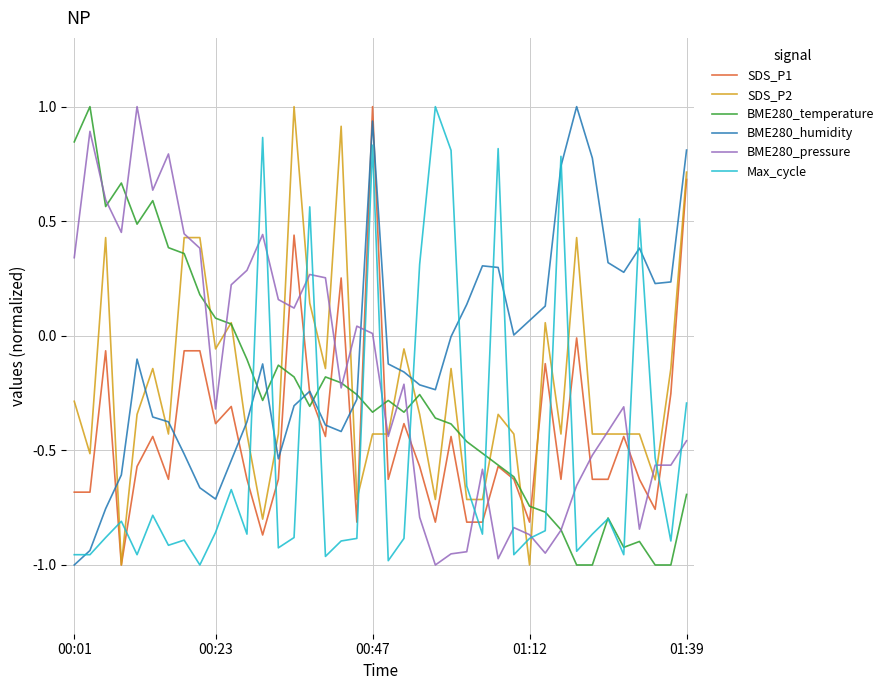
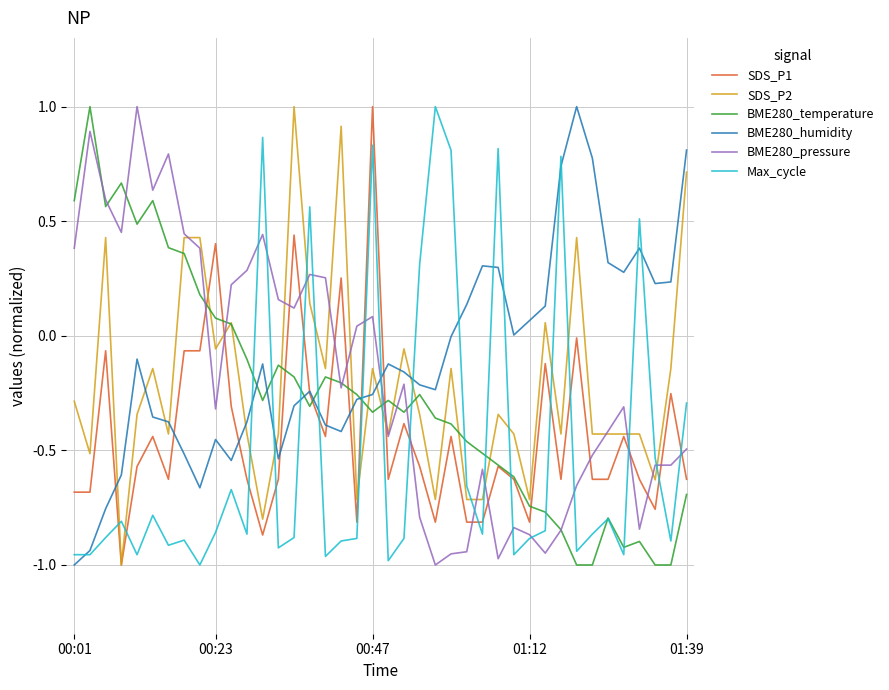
  {
    "SDS_P1": {
      "00:01": -0.68,
-     "00:23": -0.38,
+     "00:23": 0.40,
      "00:47": 1.00,
      "01:12": -0.81,
-     "01:39": 0.68
+     "01:39": -0.63
    },
    "SDS_P2": {
      "00:01": -0.29,
      "00:23": -0.06,
-     "00:47": -0.43,
-     "01:12": -1.00,
+     "00:47": -0.14,
+     "01:12": -0.71,
      "01:39": 0.71
    },
    "BME280_temperature": {
-     "00:01": 0.85,
+     "00:01": 0.59,
      "00:23": 0.08,
      "00:47": -0.33,
      "01:12": -0.74,
      "01:39": -0.69
    },
    "BME280_humidity": {
      "00:01": -1.00,
-     "00:23": -0.71,
-     "00:47": 0.94,
+     "00:23": -0.45,
+     "00:47": -0.26,
      "01:12": 0.07,
      "01:39": 0.81
    },
    "BME280_pressure": {
-     "00:01": 0.34,
+     "00:01": 0.38,
      "00:23": -0.32,
-     "00:47": 0.01,
+     "00:47": 0.08,
      "01:12": -0.87,
-     "01:39": -0.46
+     "01:39": -0.49
    },
    "Max_cycle": {
      "00:01": -0.96,
      "00:23": -0.86,
      "00:47": 0.83,
      "01:12": -0.88,
      "01:39": -0.29
    }
  }
